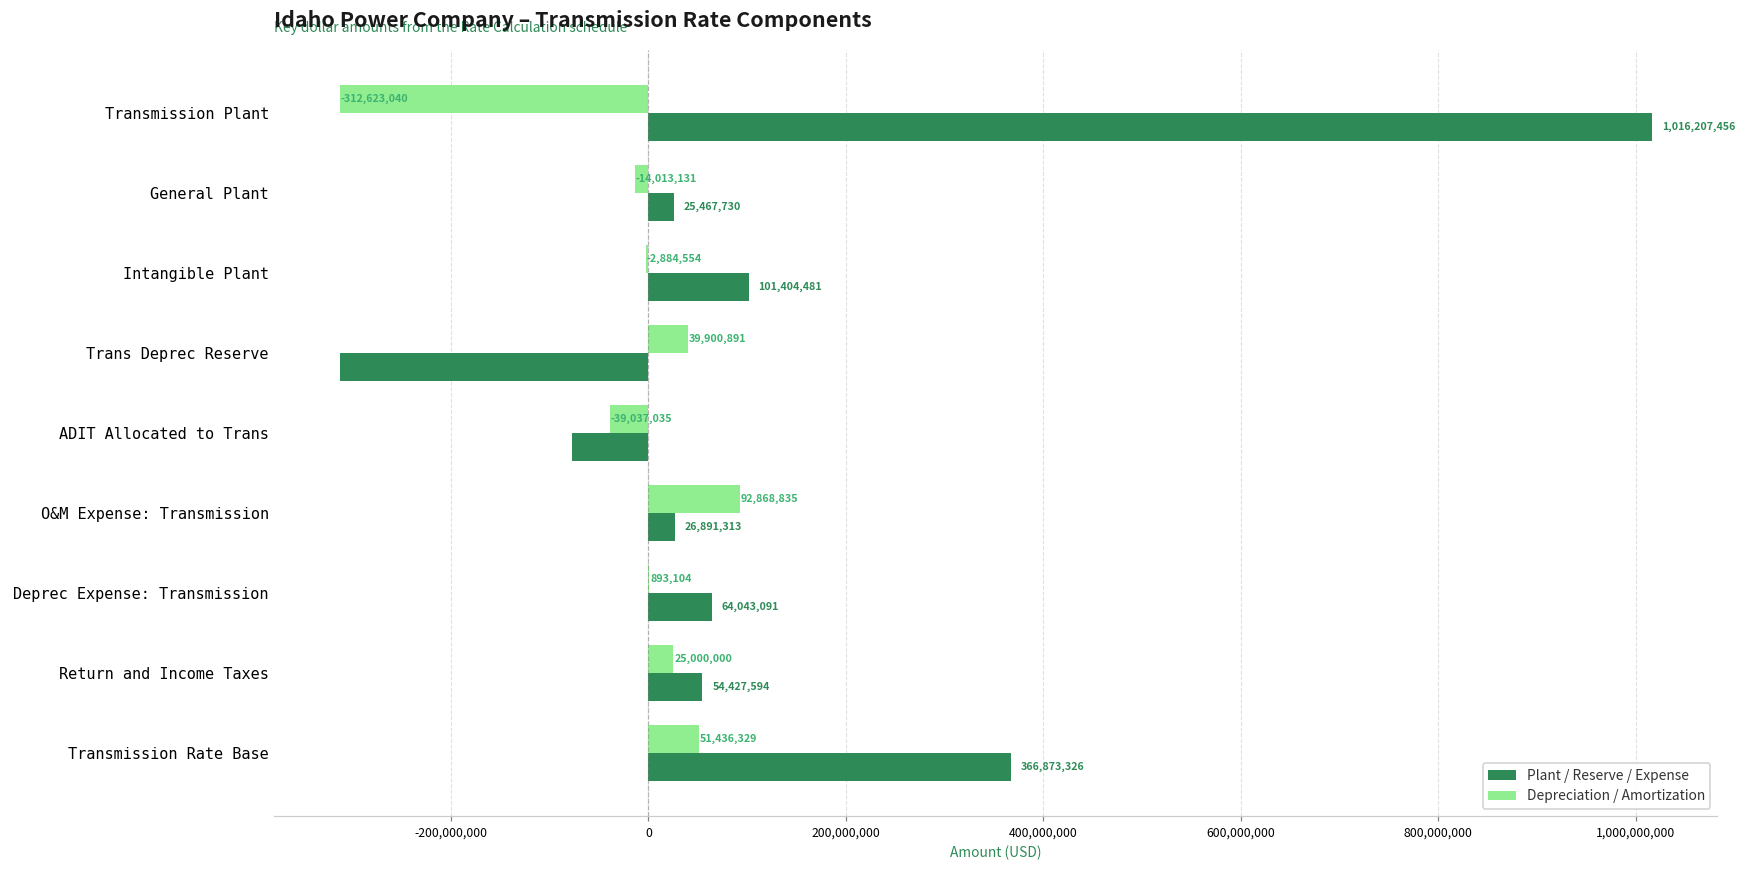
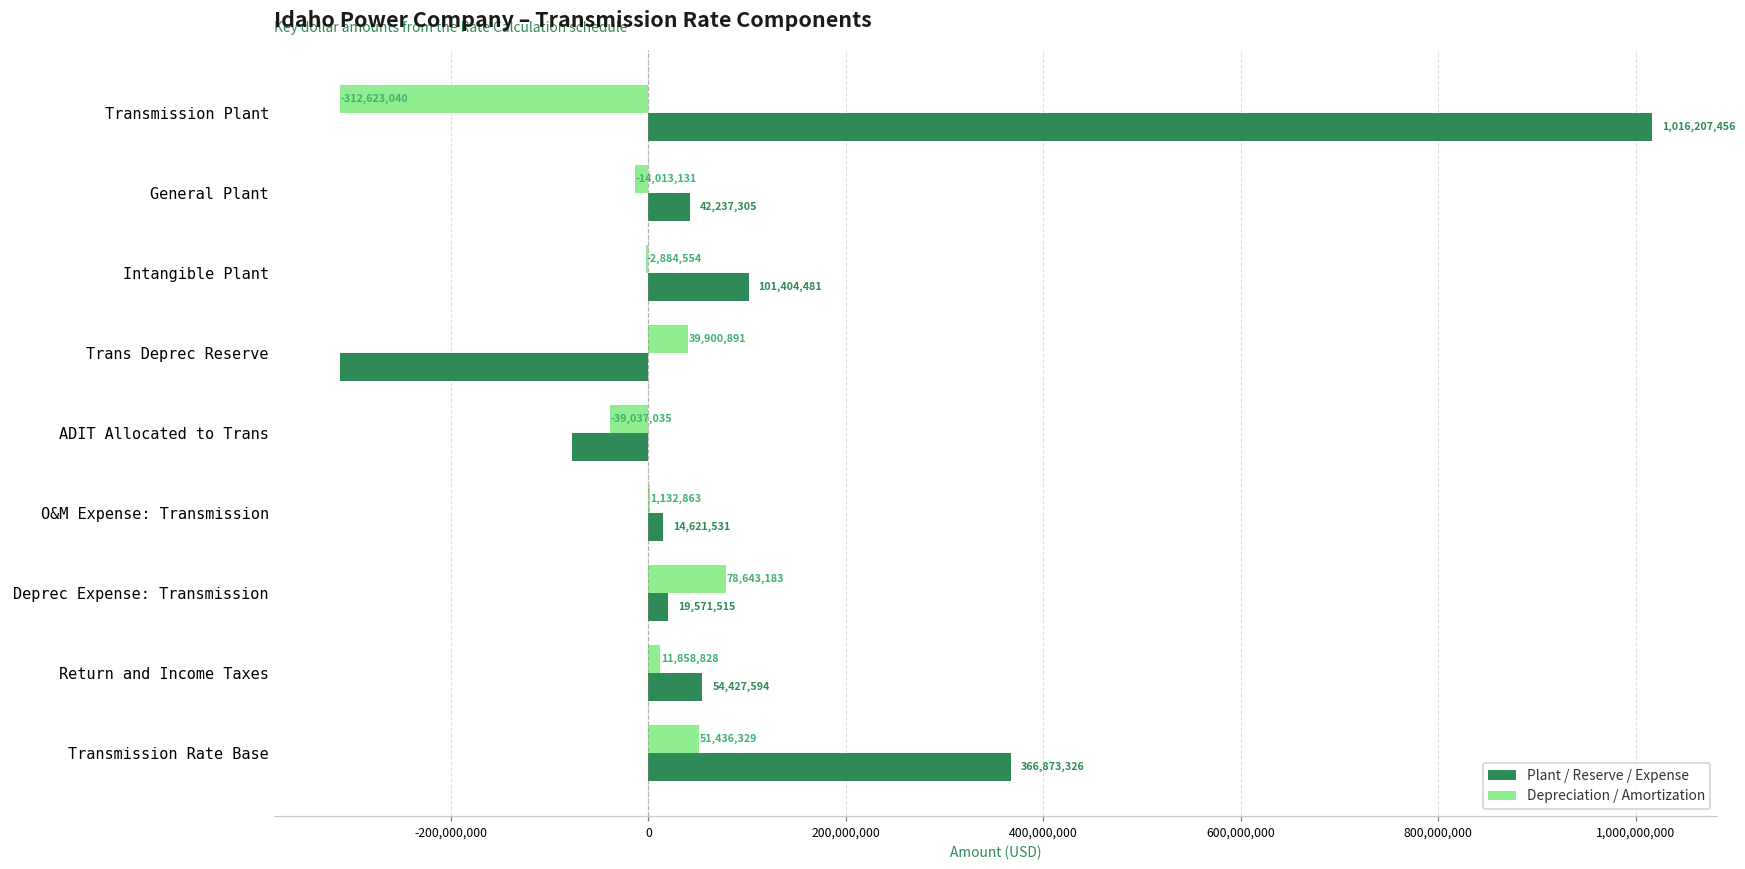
  {
    "Plant / Reserve / Expense": {
      "Transmission Plant": "1,016,207,456",
-     "General Plant": "25,467,730",
+     "General Plant": "42,237,305",
      "Intangible Plant": "101,404,481",
-     "O&M Expense: Transmission": "26,891,313",
-     "Deprec Expense: Transmission": "64,043,091",
+     "O&M Expense: Transmission": "14,621,531",
+     "Deprec Expense: Transmission": "19,571,515",
      "Return and Income Taxes": "54,427,594",
      "Transmission Rate Base": "366,873,326"
    },
    "Depreciation / Amortization": {
      "Transmission Plant": "-312,623,040",
      "General Plant": "-14,013,131",
      "Intangible Plant": "-2,884,554",
      "Trans Deprec Reserve": "39,900,891",
      "ADIT Allocated to Trans": "-39,037,035",
-     "O&M Expense: Transmission": "92,868,835",
-     "Deprec Expense: Transmission": "893,104",
-     "Return and Income Taxes": "25,000,000",
+     "O&M Expense: Transmission": "1,132,863",
+     "Deprec Expense: Transmission": "78,643,183",
+     "Return and Income Taxes": "11,858,828",
      "Transmission Rate Base": "51,436,329"
    }
  }
